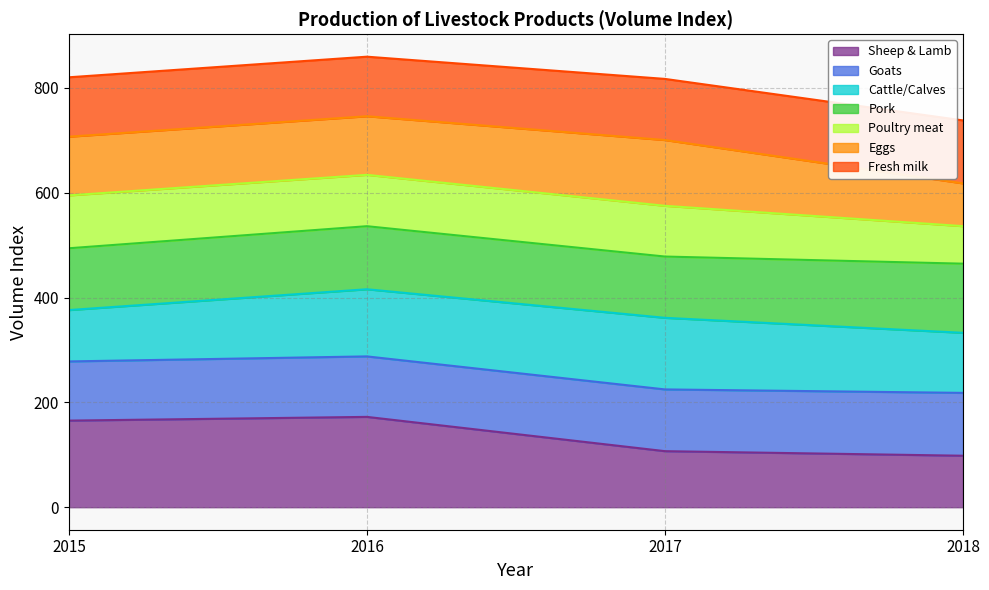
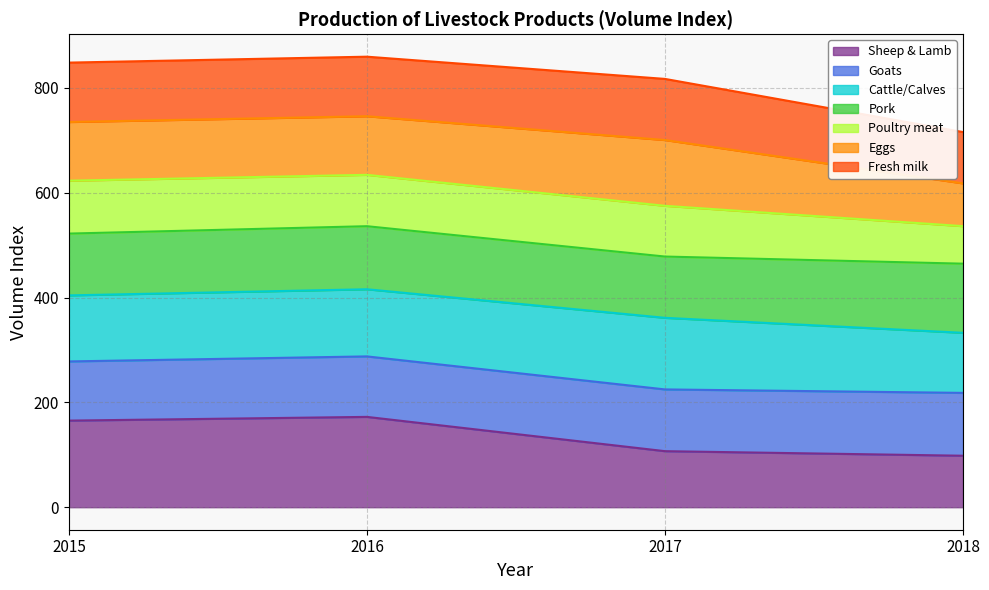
  {
    "Sheep & Lamb": {
      "2015": 170,
      "2016": 170,
      "2017": 110,
      "2018": 100
    },
    "Goats": {
      "2015": 110,
      "2016": 120,
      "2017": 120,
      "2018": 120
    },
    "Cattle/Calves": {
-     "2015": 100,
+     "2015": 130,
      "2016": 130,
      "2017": 140,
      "2018": 110
    },
    "Pork": {
      "2015": 120,
      "2016": 120,
      "2017": 120,
      "2018": 130
    },
    "Poultry meat": {
      "2015": 100,
      "2016": 100,
      "2017": 100,
      "2018": 70
    },
    "Eggs": {
      "2015": 110,
      "2016": 110,
      "2017": 130,
      "2018": 80
    },
    "Fresh milk": {
      "2015": 110,
      "2016": 110,
      "2017": 120,
-     "2018": 120
+     "2018": 100
    }
  }
